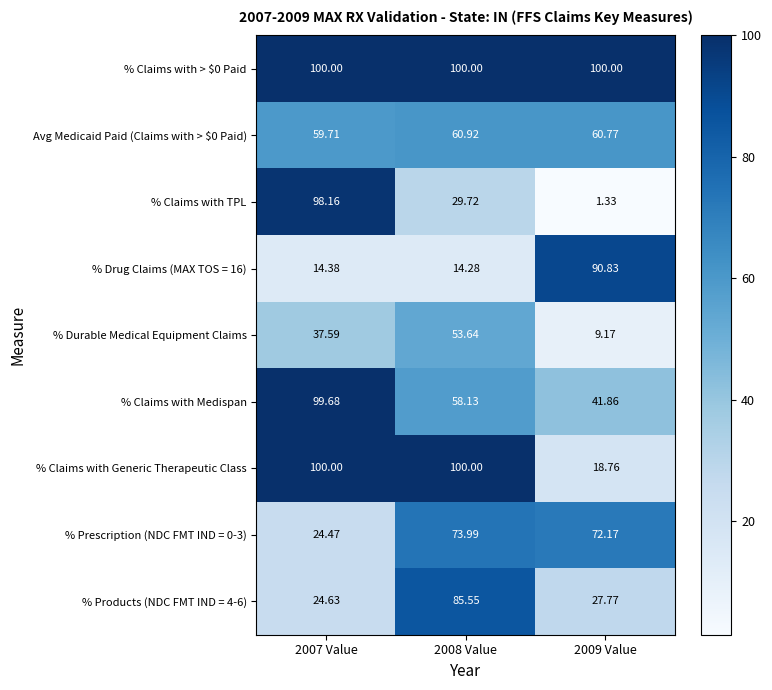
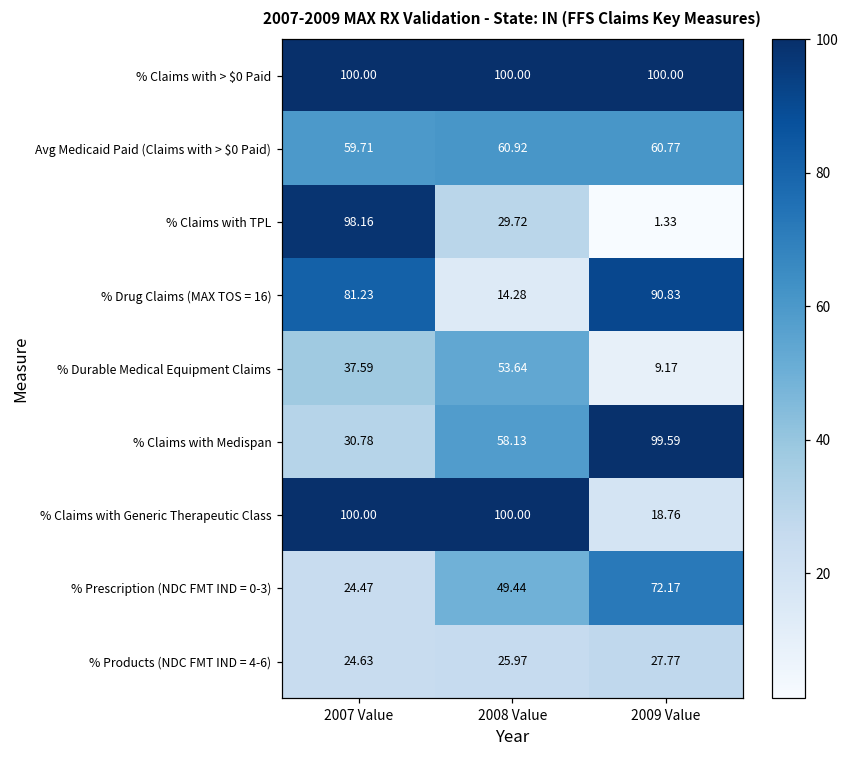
  {
    "% Claims with > $0 Paid": {
      "2007 Value": 100.00,
      "2008 Value": 100.00,
      "2009 Value": 100.00
    },
    "Avg Medicaid Paid (Claims with > $0 Paid)": {
      "2007 Value": 59.71,
      "2008 Value": 60.92,
      "2009 Value": 60.77
    },
    "% Claims with TPL": {
      "2007 Value": 98.16,
      "2008 Value": 29.72,
      "2009 Value": 1.33
    },
    "% Drug Claims (MAX TOS = 16)": {
-     "2007 Value": 14.38,
+     "2007 Value": 81.23,
      "2008 Value": 14.28,
      "2009 Value": 90.83
    },
    "% Durable Medical Equipment Claims": {
      "2007 Value": 37.59,
      "2008 Value": 53.64,
      "2009 Value": 9.17
    },
    "% Claims with Medispan": {
-     "2007 Value": 99.68,
+     "2007 Value": 30.78,
      "2008 Value": 58.13,
-     "2009 Value": 41.86
+     "2009 Value": 99.59
    },
    "% Claims with Generic Therapeutic Class": {
      "2007 Value": 100.00,
      "2008 Value": 100.00,
      "2009 Value": 18.76
    },
    "% Prescription (NDC FMT IND = 0-3)": {
      "2007 Value": 24.47,
-     "2008 Value": 73.99,
+     "2008 Value": 49.44,
      "2009 Value": 72.17
    },
    "% Products (NDC FMT IND = 4-6)": {
      "2007 Value": 24.63,
-     "2008 Value": 85.55,
+     "2008 Value": 25.97,
      "2009 Value": 27.77
    }
  }
